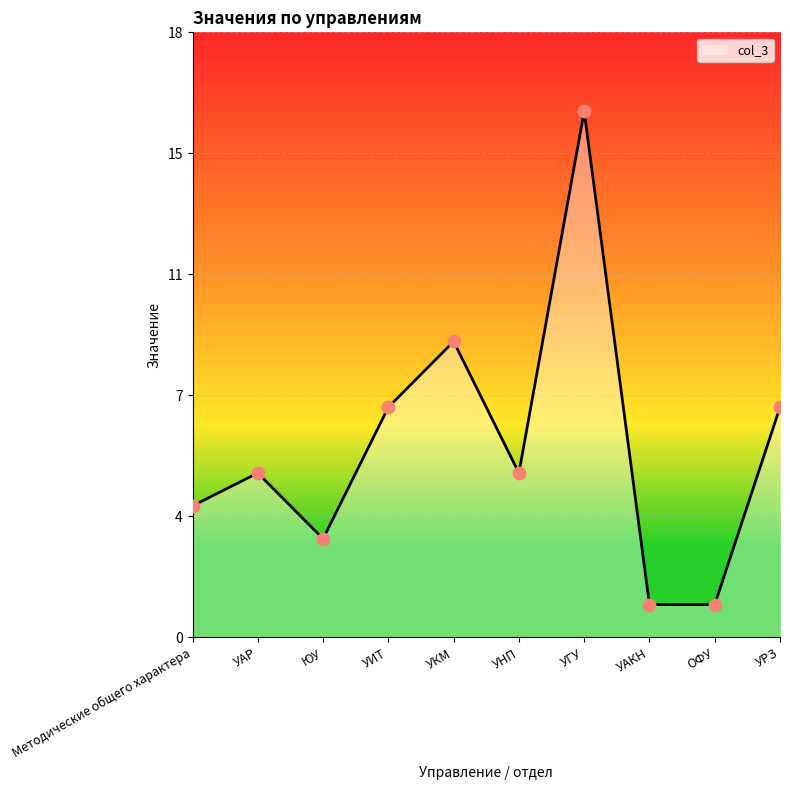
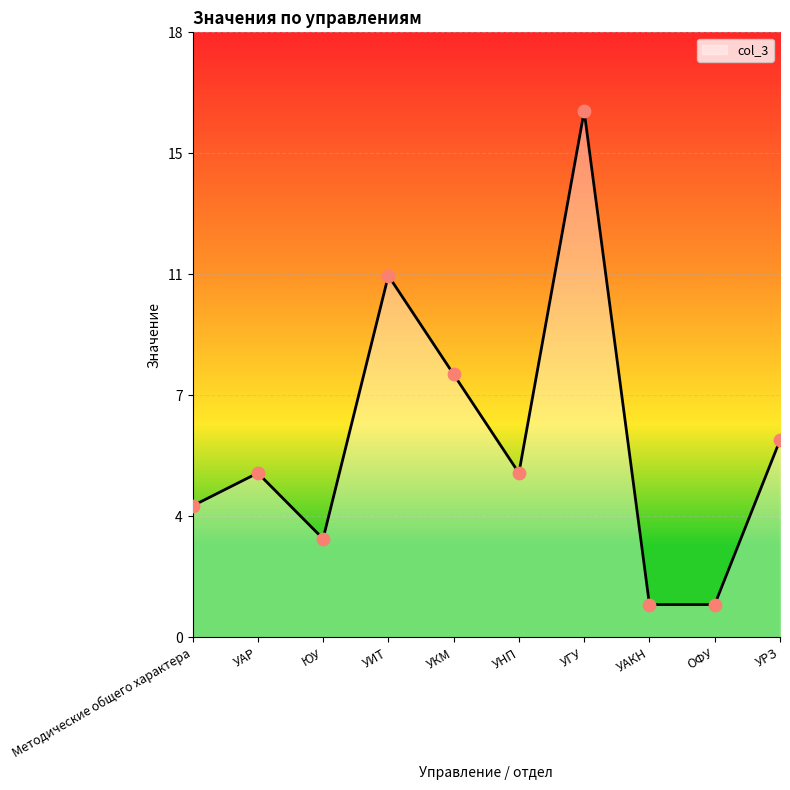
  {
    "Методические общего характера": 4,
    "УАР": 5,
    "ЮУ": 3,
-   "УИТ": 7,
-   "УКМ": 9,
+   "УИТ": 11,
+   "УКМ": 8,
    "УНП": 5,
    "УГУ": 16,
    "УАКН": 1,
    "ОФУ": 1,
-   "УРЗ": 7
+   "УРЗ": 6
  }
